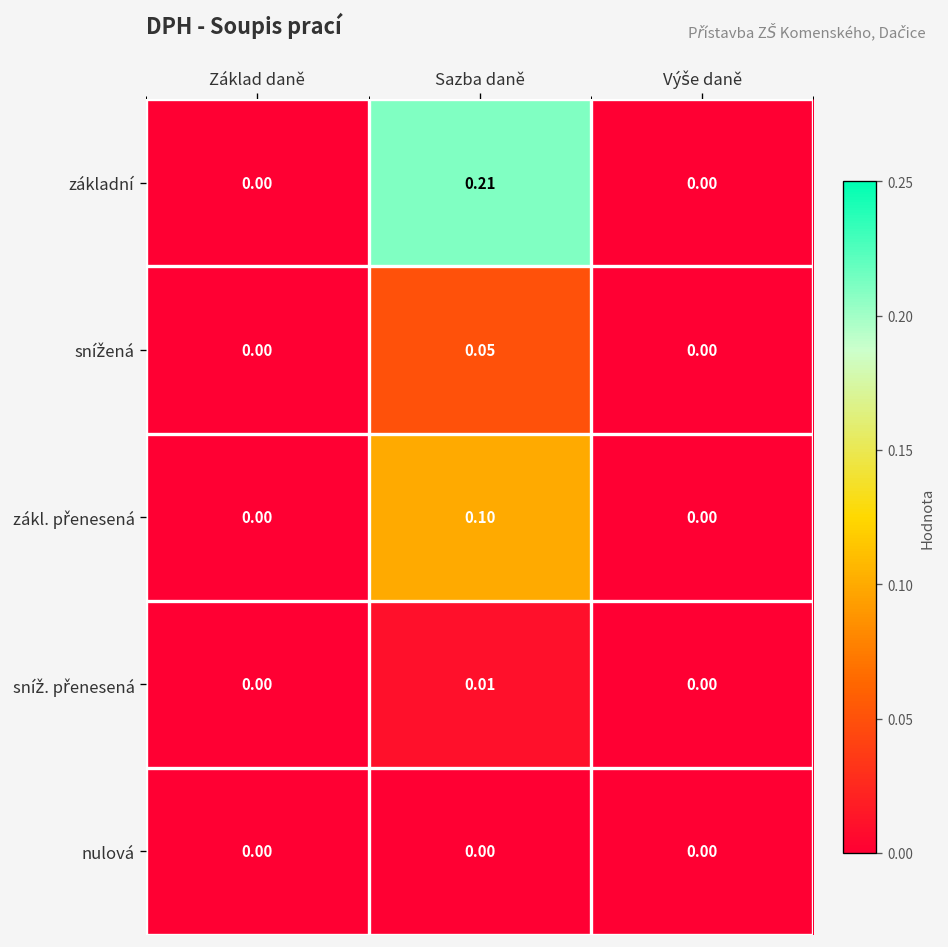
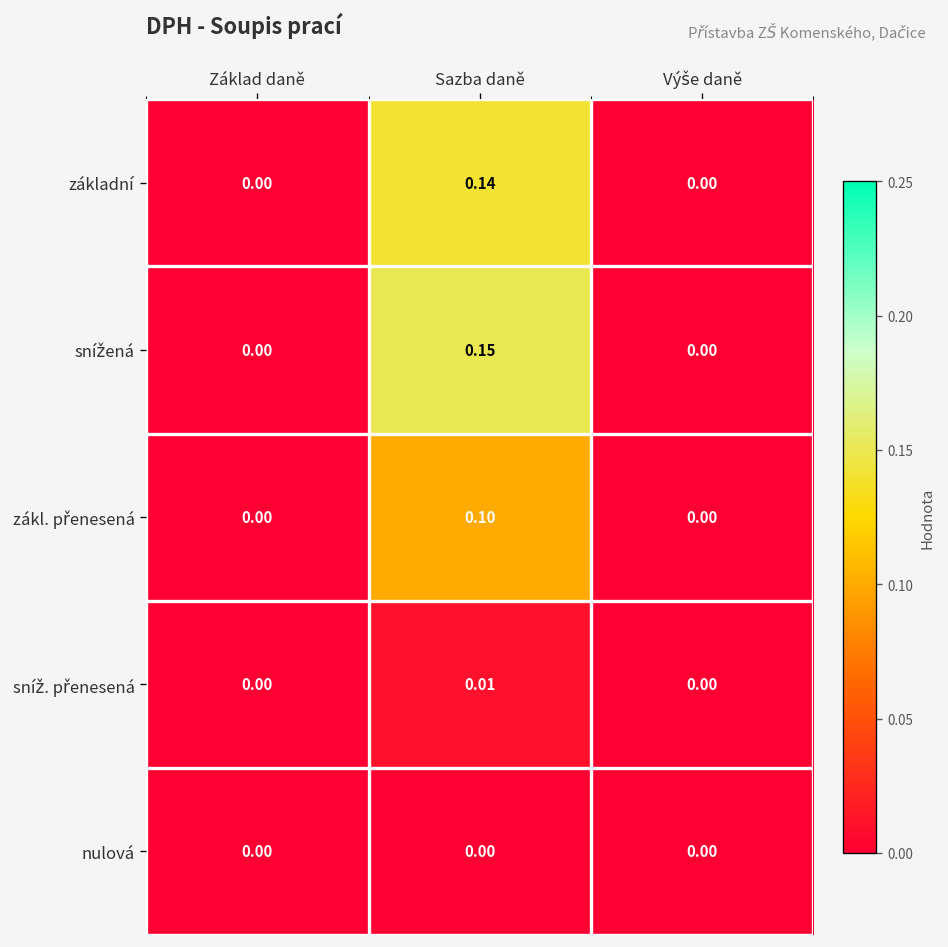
  {
    "základní": {
      "Základ daně": 0.00,
-     "Sazba daně": 0.21,
+     "Sazba daně": 0.14,
      "Výše daně": 0.00
    },
    "snížená": {
      "Základ daně": 0.00,
-     "Sazba daně": 0.05,
+     "Sazba daně": 0.15,
      "Výše daně": 0.00
    },
    "zákl. přenesená": {
      "Základ daně": 0.00,
      "Sazba daně": 0.10,
      "Výše daně": 0.00
    },
    "sníž. přenesená": {
      "Základ daně": 0.00,
      "Sazba daně": 0.01,
      "Výše daně": 0.00
    },
    "nulová": {
      "Základ daně": 0.00,
      "Sazba daně": 0.00,
      "Výše daně": 0.00
    }
  }
